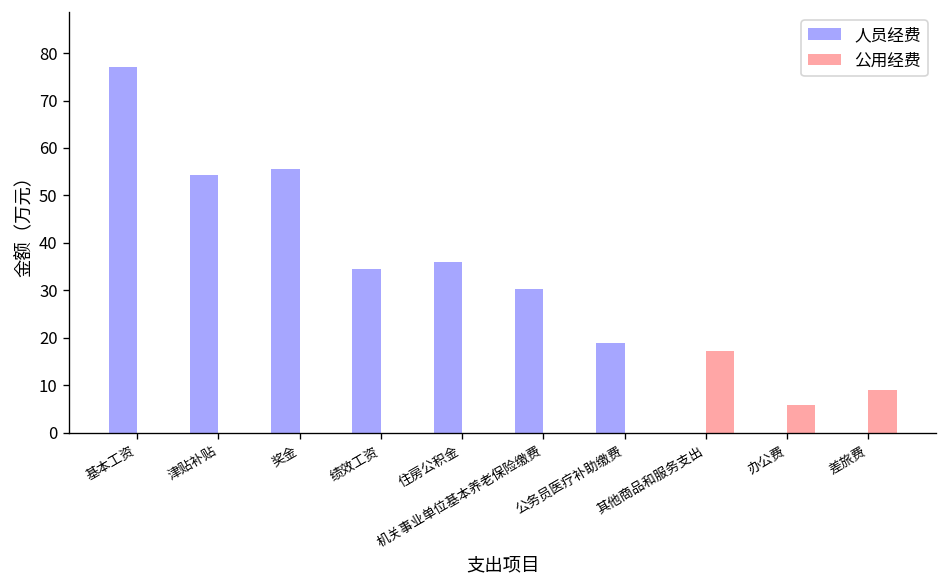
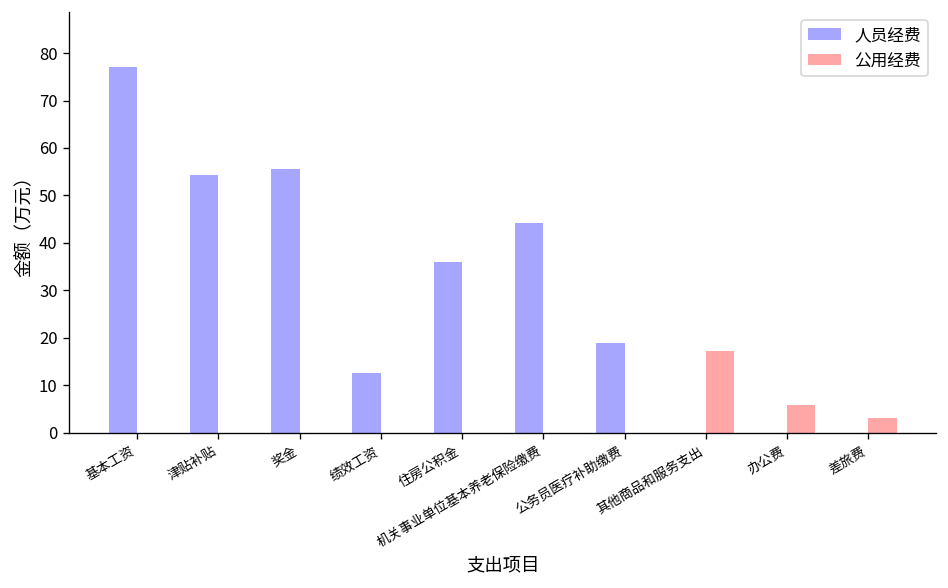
  {
    "人员经费": {
      "基本工资": 77,
      "津贴补贴": 54,
      "奖金": 56,
-     "绩效工资": 34,
+     "绩效工资": 13,
      "住房公积金": 36,
-     "机关事业单位基本养老保险缴费": 30,
+     "机关事业单位基本养老保险缴费": 44,
      "公务员医疗补助缴费": 19,
      "其他商品和服务支出": 0,
      "办公费": 0,
      "差旅费": 0
    },
    "公用经费": {
      "基本工资": 0,
      "津贴补贴": 0,
      "奖金": 0,
      "绩效工资": 0,
      "住房公积金": 0,
      "机关事业单位基本养老保险缴费": 0,
      "公务员医疗补助缴费": 0,
      "其他商品和服务支出": 17,
      "办公费": 6,
-     "差旅费": 9
+     "差旅费": 3
    }
  }
